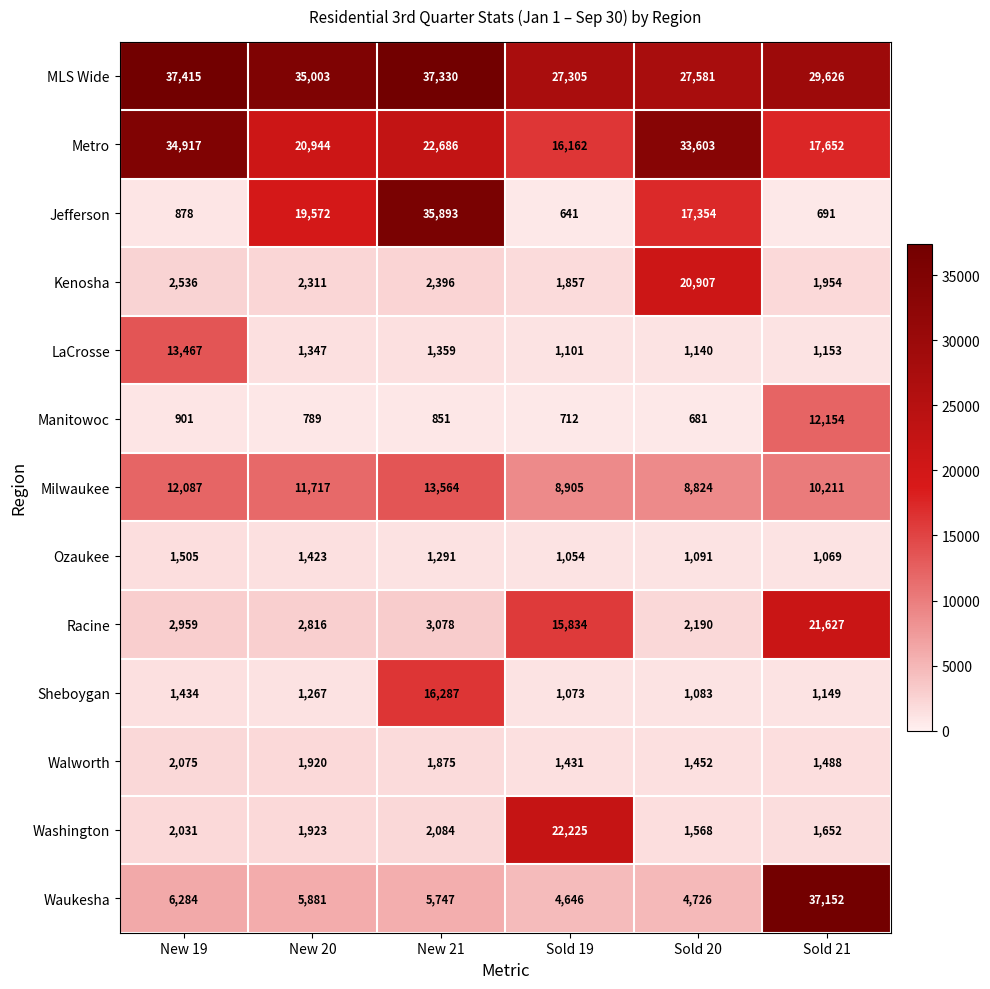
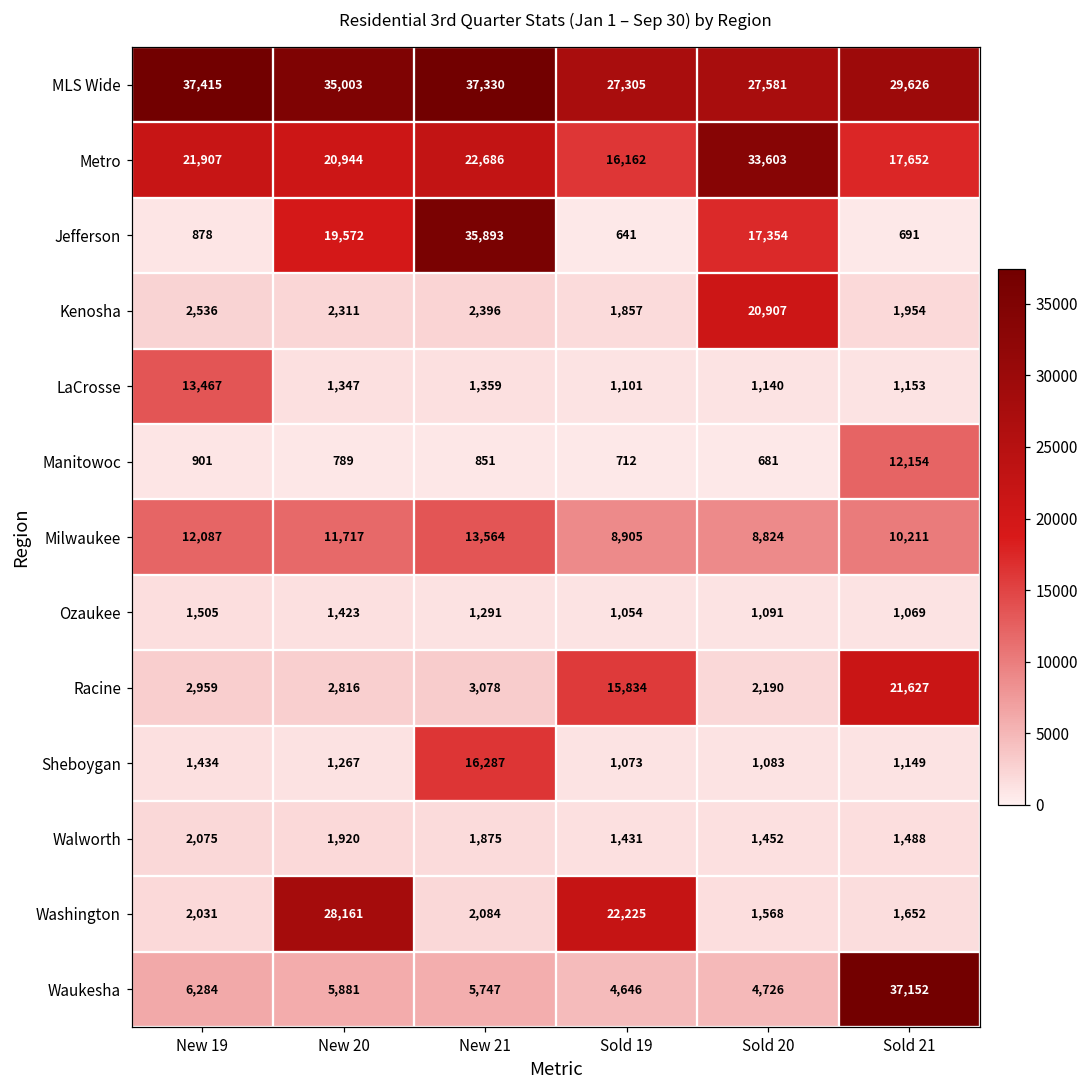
  {
    "MLS Wide": {
      "New 19": "37,415",
      "New 20": "35,003",
      "New 21": "37,330",
      "Sold 19": "27,305",
      "Sold 20": "27,581",
      "Sold 21": "29,626"
    },
    "Metro": {
-     "New 19": "34,917",
+     "New 19": "21,907",
      "New 20": "20,944",
      "New 21": "22,686",
      "Sold 19": "16,162",
      "Sold 20": "33,603",
      "Sold 21": "17,652"
    },
    "Jefferson": {
      "New 19": "878",
      "New 20": "19,572",
      "New 21": "35,893",
      "Sold 19": "641",
      "Sold 20": "17,354",
      "Sold 21": "691"
    },
    "Kenosha": {
      "New 19": "2,536",
      "New 20": "2,311",
      "New 21": "2,396",
      "Sold 19": "1,857",
      "Sold 20": "20,907",
      "Sold 21": "1,954"
    },
    "LaCrosse": {
      "New 19": "13,467",
      "New 20": "1,347",
      "New 21": "1,359",
      "Sold 19": "1,101",
      "Sold 20": "1,140",
      "Sold 21": "1,153"
    },
    "Manitowoc": {
      "New 19": "901",
      "New 20": "789",
      "New 21": "851",
      "Sold 19": "712",
      "Sold 20": "681",
      "Sold 21": "12,154"
    },
    "Milwaukee": {
      "New 19": "12,087",
      "New 20": "11,717",
      "New 21": "13,564",
      "Sold 19": "8,905",
      "Sold 20": "8,824",
      "Sold 21": "10,211"
    },
    "Ozaukee": {
      "New 19": "1,505",
      "New 20": "1,423",
      "New 21": "1,291",
      "Sold 19": "1,054",
      "Sold 20": "1,091",
      "Sold 21": "1,069"
    },
    "Racine": {
      "New 19": "2,959",
      "New 20": "2,816",
      "New 21": "3,078",
      "Sold 19": "15,834",
      "Sold 20": "2,190",
      "Sold 21": "21,627"
    },
    "Sheboygan": {
      "New 19": "1,434",
      "New 20": "1,267",
      "New 21": "16,287",
      "Sold 19": "1,073",
      "Sold 20": "1,083",
      "Sold 21": "1,149"
    },
    "Walworth": {
      "New 19": "2,075",
      "New 20": "1,920",
      "New 21": "1,875",
      "Sold 19": "1,431",
      "Sold 20": "1,452",
      "Sold 21": "1,488"
    },
    "Washington": {
      "New 19": "2,031",
-     "New 20": "1,923",
+     "New 20": "28,161",
      "New 21": "2,084",
      "Sold 19": "22,225",
      "Sold 20": "1,568",
      "Sold 21": "1,652"
    },
    "Waukesha": {
      "New 19": "6,284",
      "New 20": "5,881",
      "New 21": "5,747",
      "Sold 19": "4,646",
      "Sold 20": "4,726",
      "Sold 21": "37,152"
    }
  }
